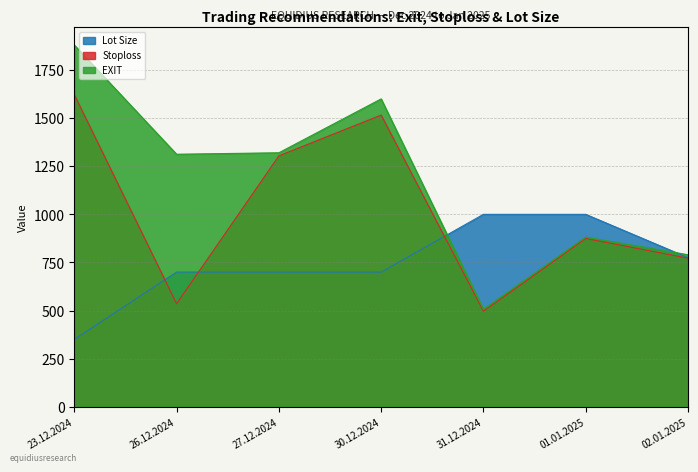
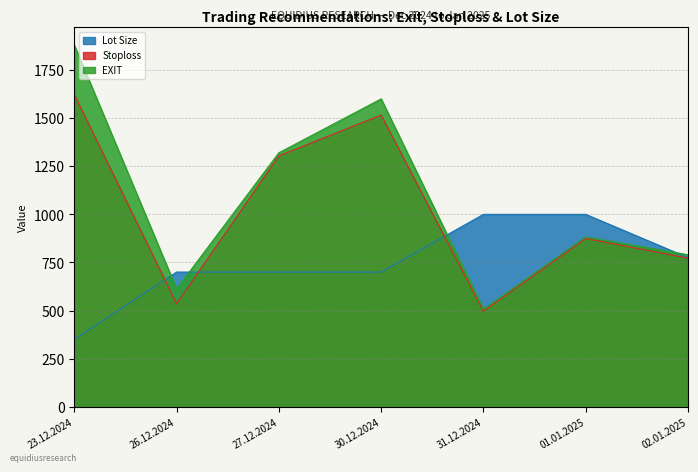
  {
    "Lot Size": {
      "23.12.2024": 350,
      "26.12.2024": 700,
      "27.12.2024": 700,
      "30.12.2024": 700,
      "31.12.2024": 1000,
      "01.01.2025": 1000
    },
    "Stoploss": {
      "23.12.2024": 1620,
      "26.12.2024": 540,
      "27.12.2024": 1300,
      "30.12.2024": 1520
    },
    "EXIT": {
      "23.12.2024": 1880,
-     "26.12.2024": 1310,
+     "26.12.2024": 610,
      "27.12.2024": 1320,
      "30.12.2024": 1600,
      "02.01.2025": 790
    }
  }
